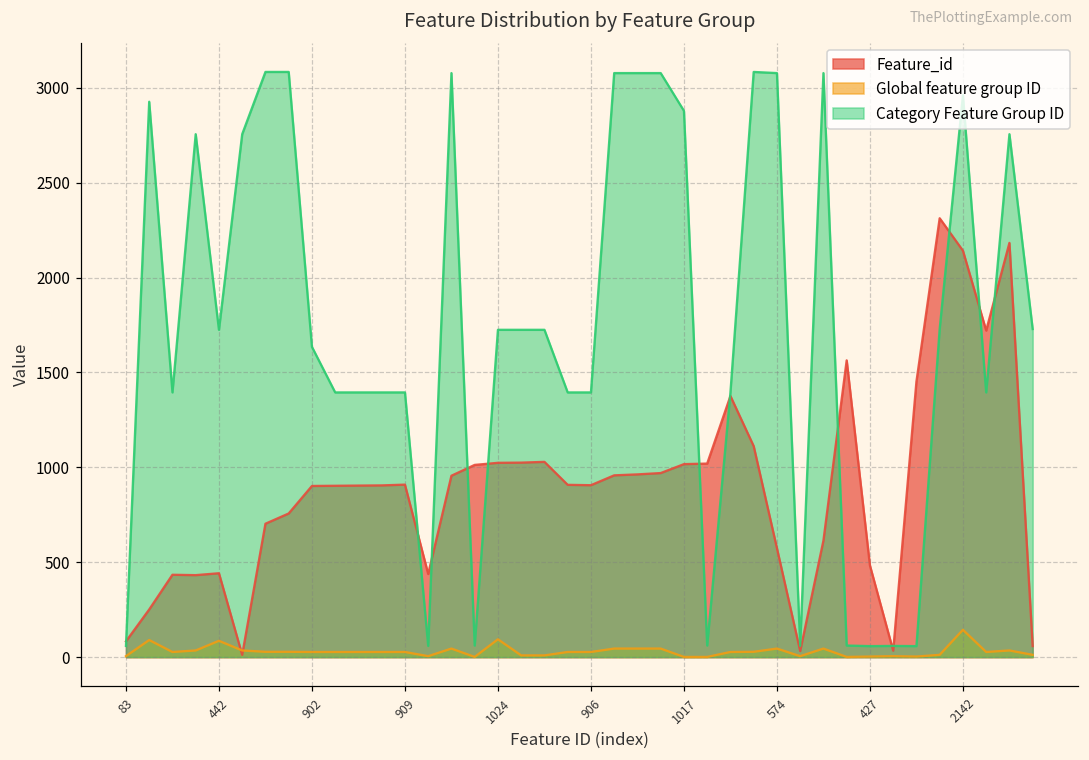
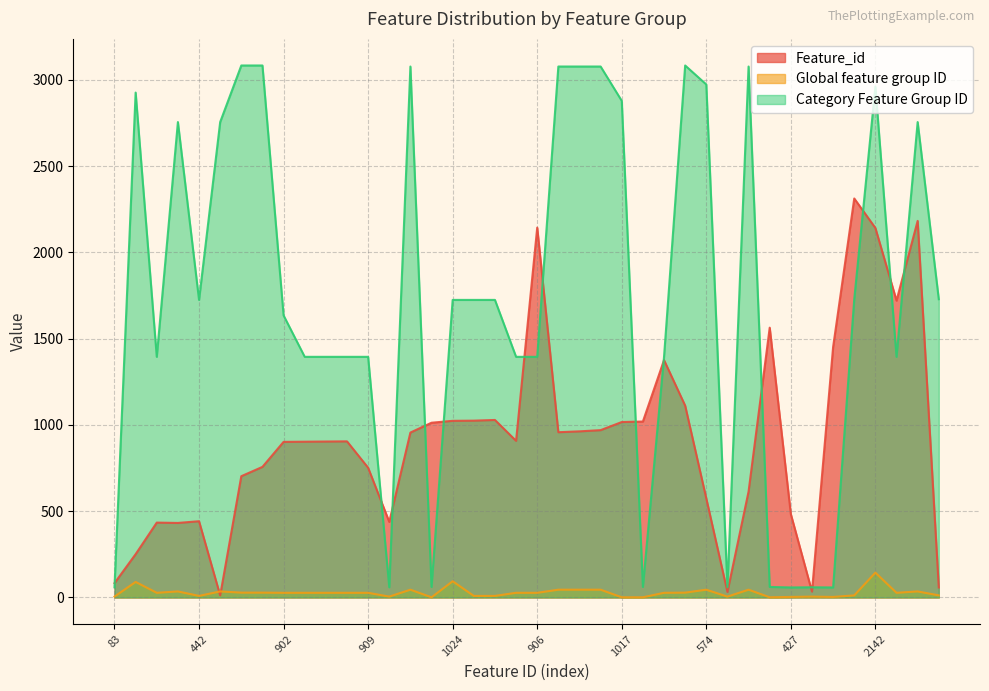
  {
    "Feature_id": {
      "83": 80,
      "442": 440,
      "902": 900,
-     "909": 910,
+     "909": 750,
      "1024": 1020,
-     "906": 910,
+     "906": 2140,
      "1017": 1020,
      "574": 570,
      "427": 480,
      "2142": 2140
    },
    "Global feature group ID": {
      "83": 10,
-     "442": 90,
+     "442": 10,
      "902": 30,
      "909": 30,
      "1024": 90,
      "906": 30,
      "1017": 0,
      "574": 50,
      "427": 0,
      "2142": 140
    },
    "Category Feature Group ID": {
      "83": 60,
      "442": 1730,
      "902": 1640,
      "909": 1400,
      "1024": 1730,
      "906": 1400,
      "1017": 2880,
-     "574": 3080,
+     "574": 2970,
      "427": 60
    }
  }
